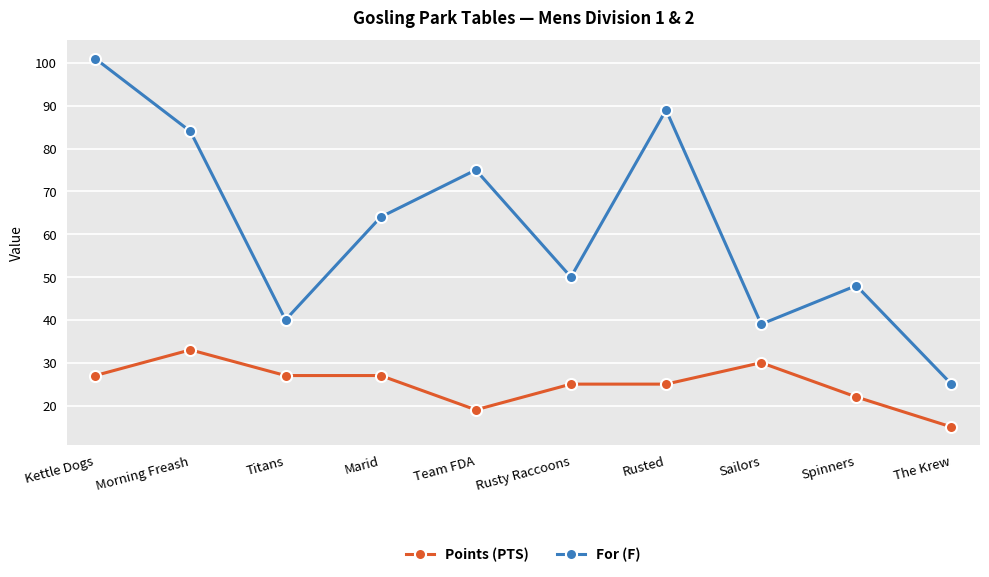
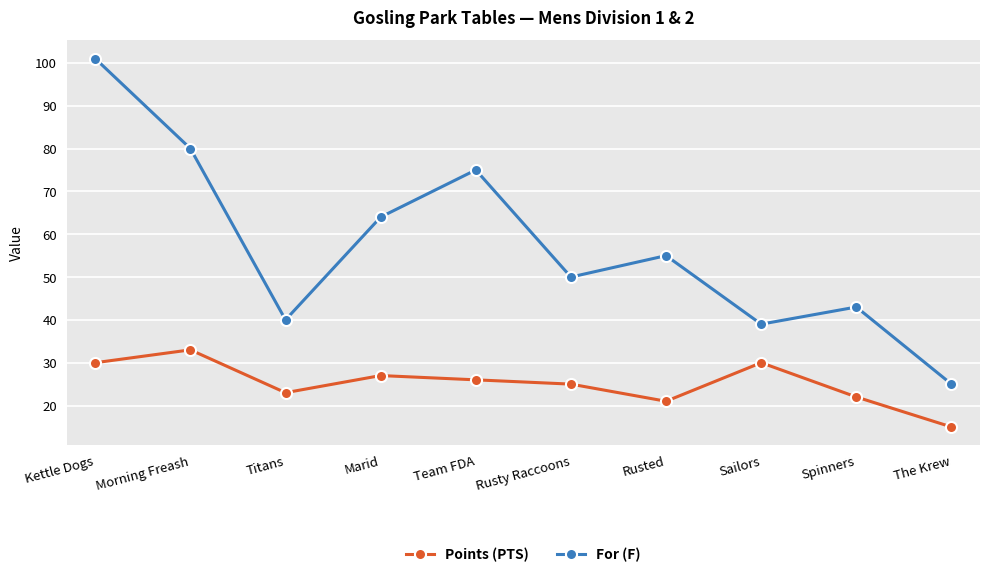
  {
    "Points (PTS)": {
-     "Kettle Dogs": 27,
+     "Kettle Dogs": 30,
      "Morning Freash": 33,
-     "Titans": 27,
+     "Titans": 23,
      "Marid": 27,
-     "Team FDA": 19,
+     "Team FDA": 26,
      "Rusty Raccoons": 25,
-     "Rusted": 25,
+     "Rusted": 21,
      "Sailors": 30,
      "Spinners": 22,
      "The Krew": 15
    },
    "For (F)": {
      "Kettle Dogs": 101,
-     "Morning Freash": 84,
+     "Morning Freash": 80,
      "Titans": 40,
      "Marid": 64,
      "Team FDA": 75,
      "Rusty Raccoons": 50,
-     "Rusted": 89,
+     "Rusted": 55,
      "Sailors": 39,
-     "Spinners": 48,
+     "Spinners": 43,
      "The Krew": 25
    }
  }
